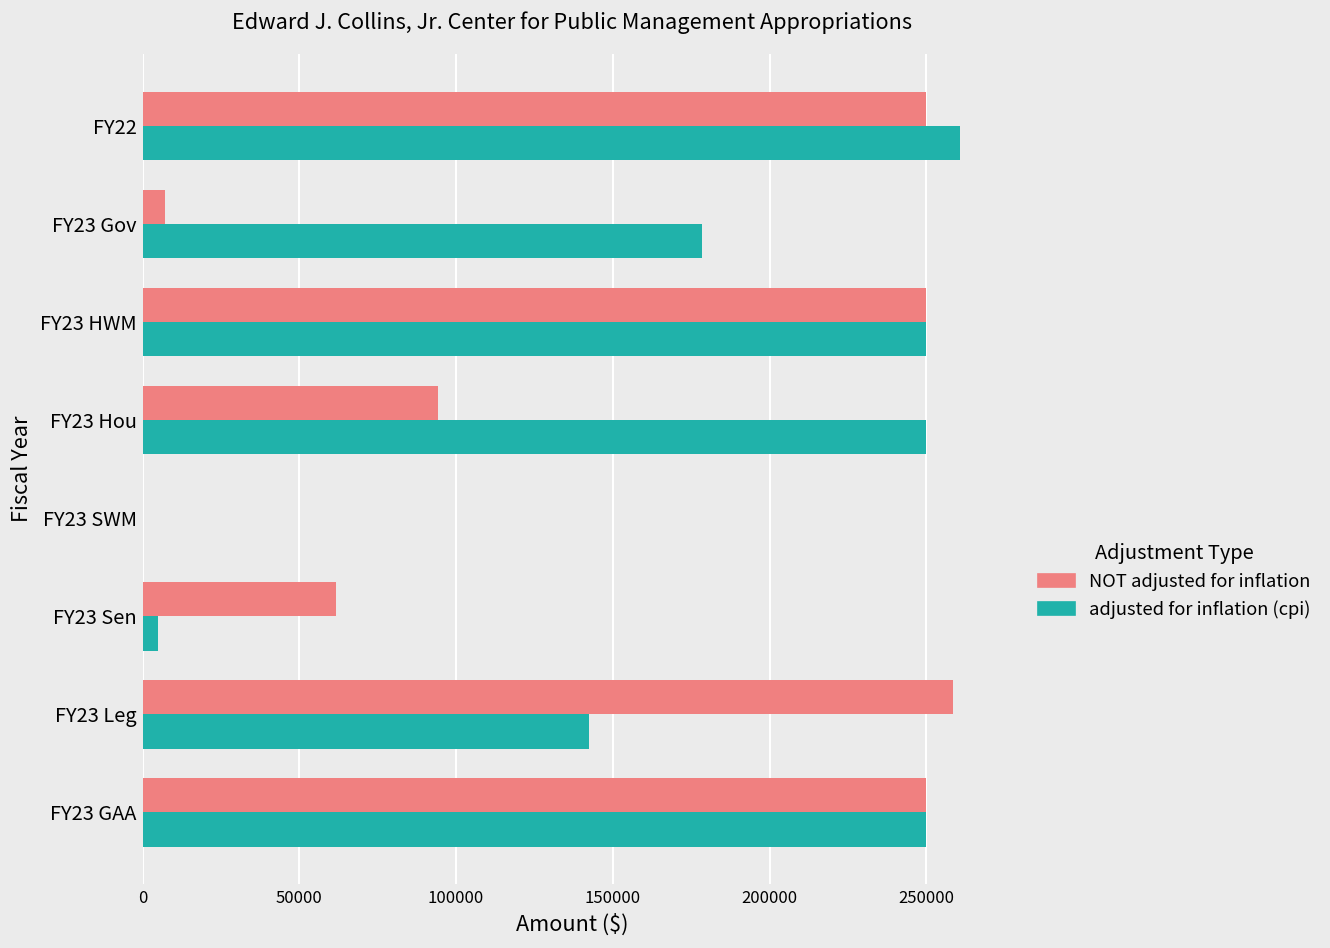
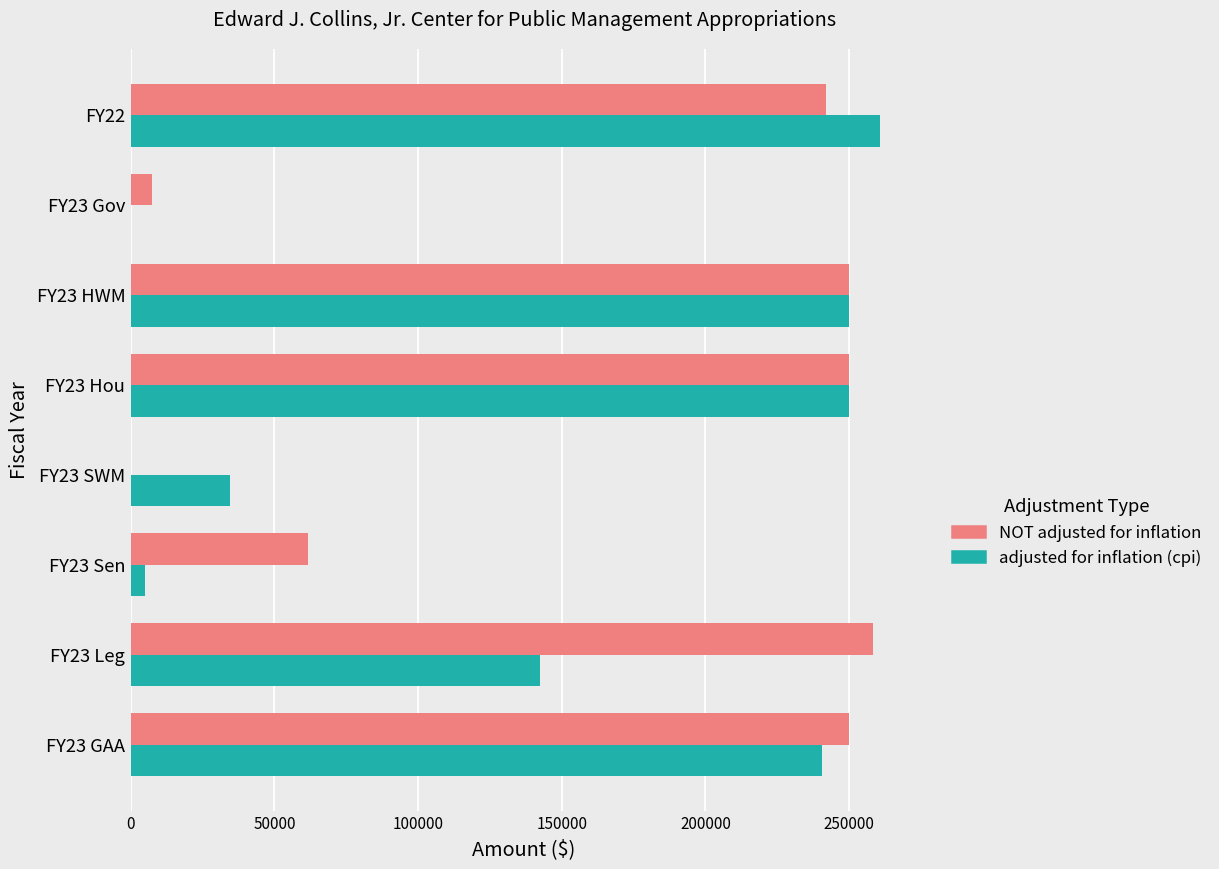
  {
    "NOT adjusted for inflation": {
-     "FY22": 250000,
+     "FY22": 242000,
      "FY23 Gov": 7000,
      "FY23 HWM": 250000,
-     "FY23 Hou": 94000,
+     "FY23 Hou": 250000,
      "FY23 SWM": 0,
      "FY23 Sen": 62000,
      "FY23 Leg": 258000,
      "FY23 GAA": 250000
    },
    "adjusted for inflation (cpi)": {
      "FY22": 261000,
-     "FY23 Gov": 178000,
+     "FY23 Gov": 0,
      "FY23 HWM": 250000,
      "FY23 Hou": 250000,
-     "FY23 SWM": 0,
+     "FY23 SWM": 35000,
      "FY23 Sen": 5000,
      "FY23 Leg": 142000,
-     "FY23 GAA": 250000
+     "FY23 GAA": 241000
    }
  }
